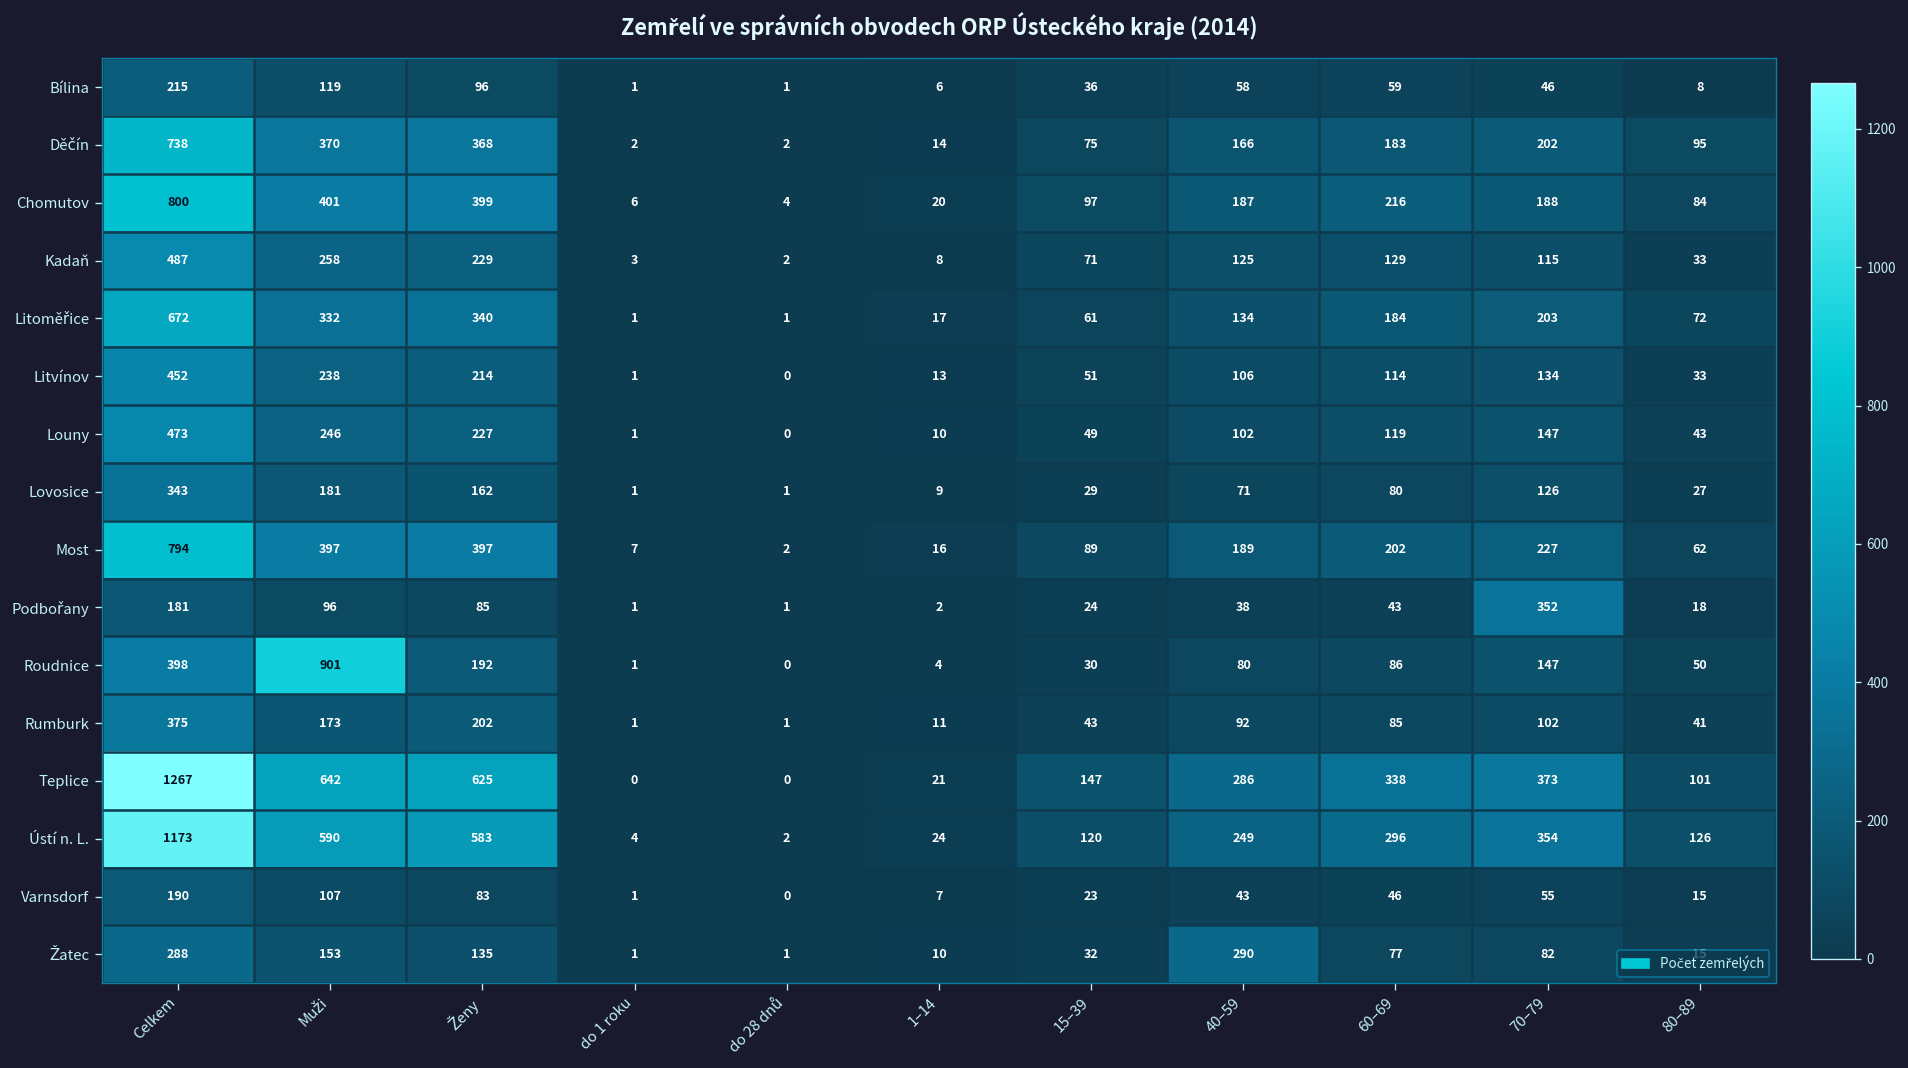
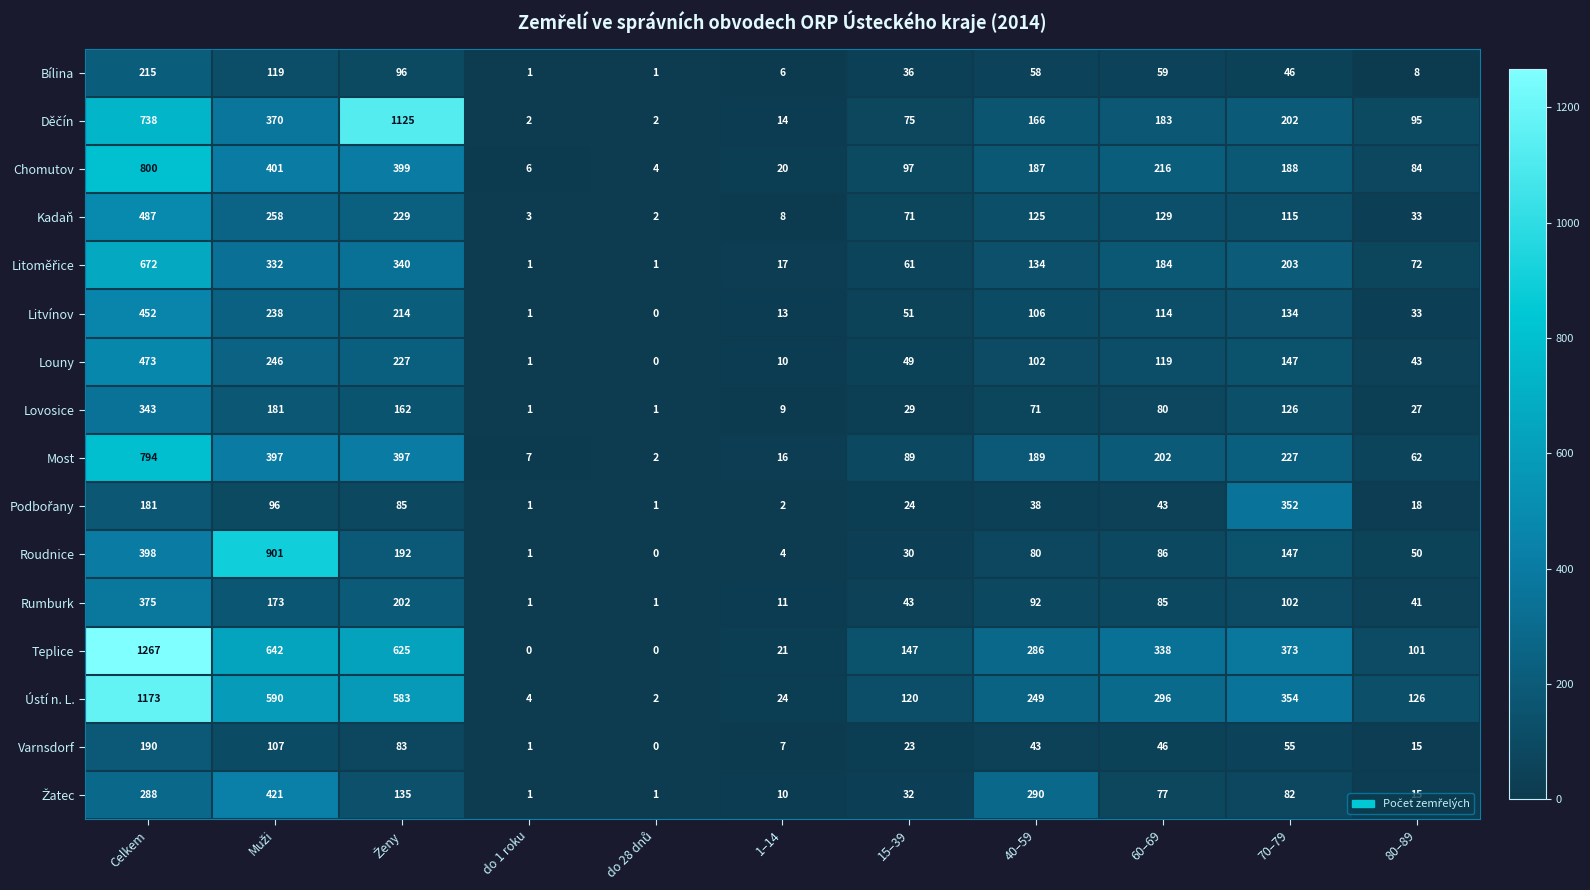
  {
    "Bílina": {
      "Celkem": 215,
      "Muži": 119,
      "Ženy": 96,
      "do 1 roku": 1,
      "do 28 dnů": 1,
      "1–14": 6,
      "15–39": 36,
      "40–59": 58,
      "60–69": 59,
      "70–79": 46,
      "80–89": 8
    },
    "Děčín": {
      "Celkem": 738,
      "Muži": 370,
-     "Ženy": 368,
+     "Ženy": 1125,
      "do 1 roku": 2,
      "do 28 dnů": 2,
      "1–14": 14,
      "15–39": 75,
      "40–59": 166,
      "60–69": 183,
      "70–79": 202,
      "80–89": 95
    },
    "Chomutov": {
      "Celkem": 800,
      "Muži": 401,
      "Ženy": 399,
      "do 1 roku": 6,
      "do 28 dnů": 4,
      "1–14": 20,
      "15–39": 97,
      "40–59": 187,
      "60–69": 216,
      "70–79": 188,
      "80–89": 84
    },
    "Kadaň": {
      "Celkem": 487,
      "Muži": 258,
      "Ženy": 229,
      "do 1 roku": 3,
      "do 28 dnů": 2,
      "1–14": 8,
      "15–39": 71,
      "40–59": 125,
      "60–69": 129,
      "70–79": 115,
      "80–89": 33
    },
    "Litoměřice": {
      "Celkem": 672,
      "Muži": 332,
      "Ženy": 340,
      "do 1 roku": 1,
      "do 28 dnů": 1,
      "1–14": 17,
      "15–39": 61,
      "40–59": 134,
      "60–69": 184,
      "70–79": 203,
      "80–89": 72
    },
    "Litvínov": {
      "Celkem": 452,
      "Muži": 238,
      "Ženy": 214,
      "do 1 roku": 1,
      "do 28 dnů": 0,
      "1–14": 13,
      "15–39": 51,
      "40–59": 106,
      "60–69": 114,
      "70–79": 134,
      "80–89": 33
    },
    "Louny": {
      "Celkem": 473,
      "Muži": 246,
      "Ženy": 227,
      "do 1 roku": 1,
      "do 28 dnů": 0,
      "1–14": 10,
      "15–39": 49,
      "40–59": 102,
      "60–69": 119,
      "70–79": 147,
      "80–89": 43
    },
    "Lovosice": {
      "Celkem": 343,
      "Muži": 181,
      "Ženy": 162,
      "do 1 roku": 1,
      "do 28 dnů": 1,
      "1–14": 9,
      "15–39": 29,
      "40–59": 71,
      "60–69": 80,
      "70–79": 126,
      "80–89": 27
    },
    "Most": {
      "Celkem": 794,
      "Muži": 397,
      "Ženy": 397,
      "do 1 roku": 7,
      "do 28 dnů": 2,
      "1–14": 16,
      "15–39": 89,
      "40–59": 189,
      "60–69": 202,
      "70–79": 227,
      "80–89": 62
    },
    "Podbořany": {
      "Celkem": 181,
      "Muži": 96,
      "Ženy": 85,
      "do 1 roku": 1,
      "do 28 dnů": 1,
      "1–14": 2,
      "15–39": 24,
      "40–59": 38,
      "60–69": 43,
      "70–79": 352,
      "80–89": 18
    },
    "Roudnice": {
      "Celkem": 398,
      "Muži": 901,
      "Ženy": 192,
      "do 1 roku": 1,
      "do 28 dnů": 0,
      "1–14": 4,
      "15–39": 30,
      "40–59": 80,
      "60–69": 86,
      "70–79": 147,
      "80–89": 50
    },
    "Rumburk": {
      "Celkem": 375,
      "Muži": 173,
      "Ženy": 202,
      "do 1 roku": 1,
      "do 28 dnů": 1,
      "1–14": 11,
      "15–39": 43,
      "40–59": 92,
      "60–69": 85,
      "70–79": 102,
      "80–89": 41
    },
    "Teplice": {
      "Celkem": 1267,
      "Muži": 642,
      "Ženy": 625,
      "do 1 roku": 0,
      "do 28 dnů": 0,
      "1–14": 21,
      "15–39": 147,
      "40–59": 286,
      "60–69": 338,
      "70–79": 373,
      "80–89": 101
    },
    "Ústí n. L.": {
      "Celkem": 1173,
      "Muži": 590,
      "Ženy": 583,
      "do 1 roku": 4,
      "do 28 dnů": 2,
      "1–14": 24,
      "15–39": 120,
      "40–59": 249,
      "60–69": 296,
      "70–79": 354,
      "80–89": 126
    },
    "Varnsdorf": {
      "Celkem": 190,
      "Muži": 107,
      "Ženy": 83,
      "do 1 roku": 1,
      "do 28 dnů": 0,
      "1–14": 7,
      "15–39": 23,
      "40–59": 43,
      "60–69": 46,
      "70–79": 55,
      "80–89": 15
    },
    "Žatec": {
      "Celkem": 288,
-     "Muži": 153,
+     "Muži": 421,
      "Ženy": 135,
      "do 1 roku": 1,
      "do 28 dnů": 1,
      "1–14": 10,
      "15–39": 32,
      "40–59": 290,
      "60–69": 77,
      "70–79": 82
    }
  }
